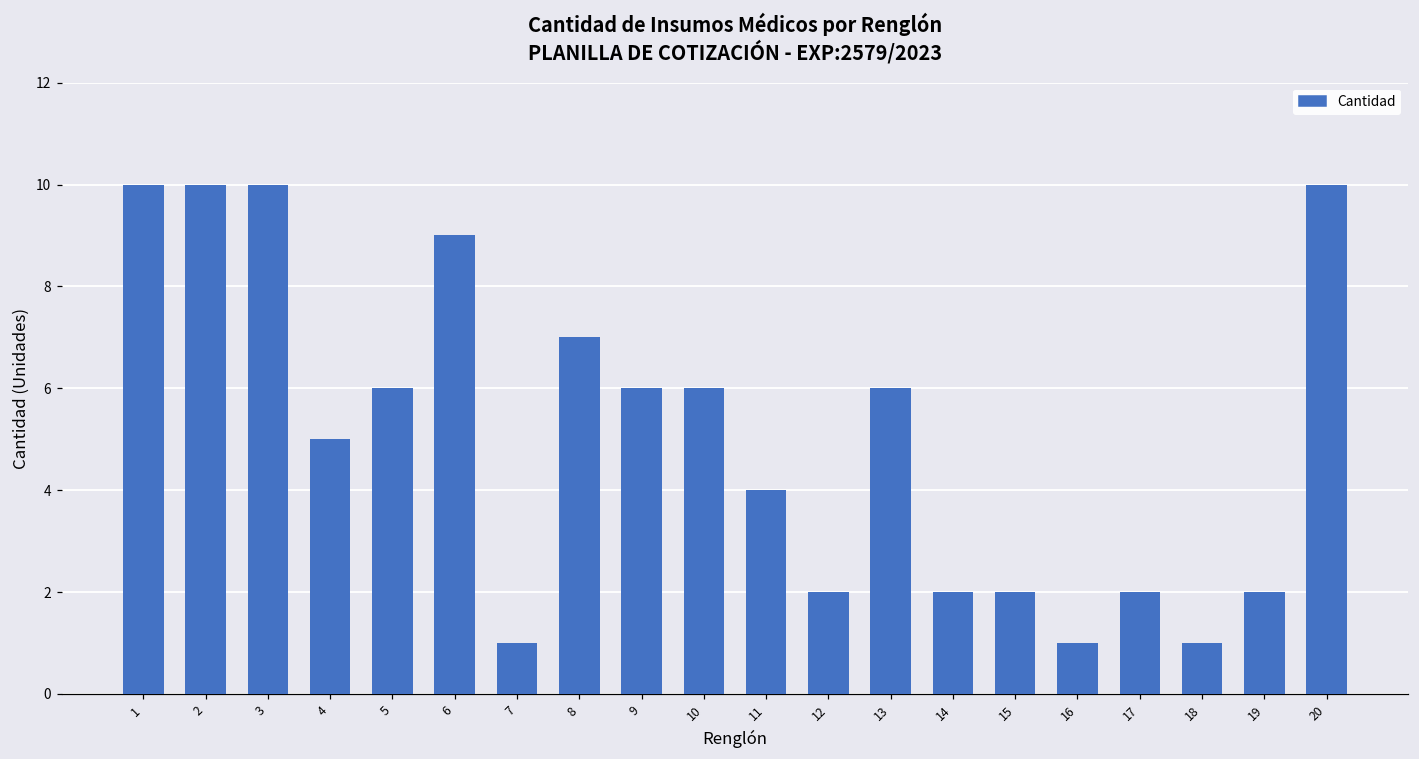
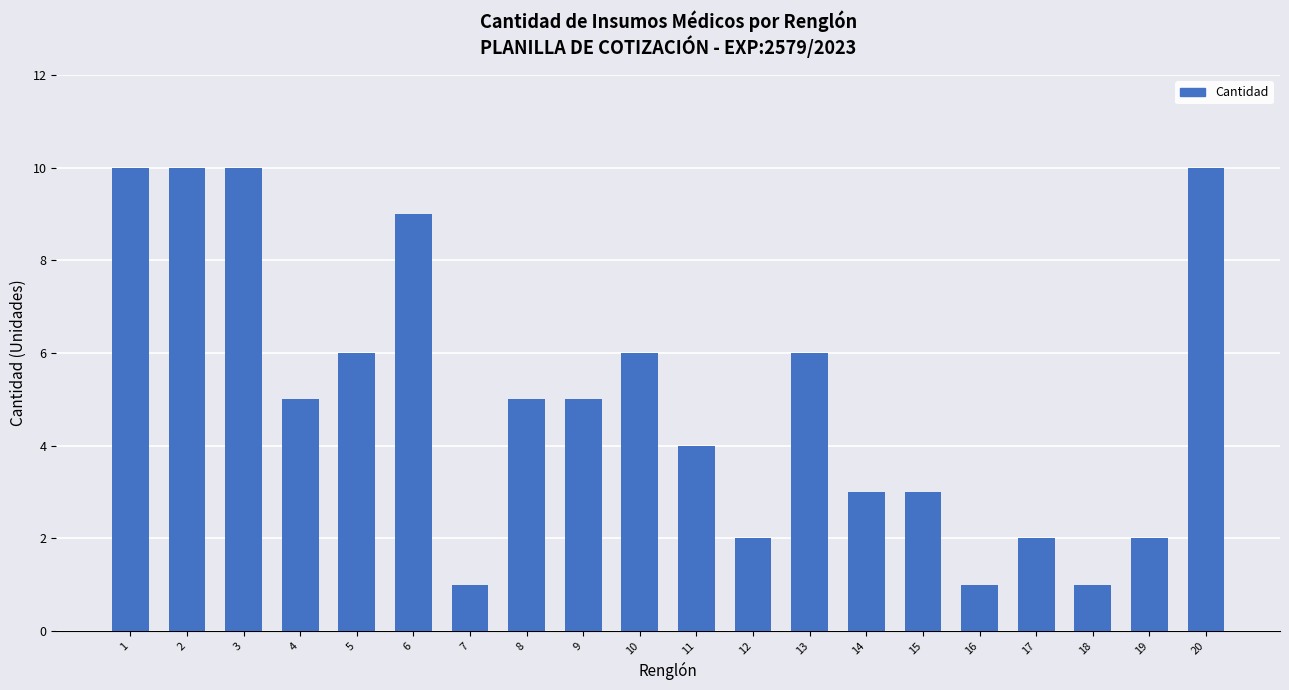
  {
    "1": 10,
    "2": 10,
    "3": 10,
    "4": 5,
    "5": 6,
    "6": 9,
    "7": 1,
-   "8": 7,
-   "9": 6,
+   "8": 5,
+   "9": 5,
    "10": 6,
    "11": 4,
    "12": 2,
    "13": 6,
-   "14": 2,
-   "15": 2,
+   "14": 3,
+   "15": 3,
    "16": 1,
    "17": 2,
    "18": 1,
    "19": 2,
    "20": 10
  }
